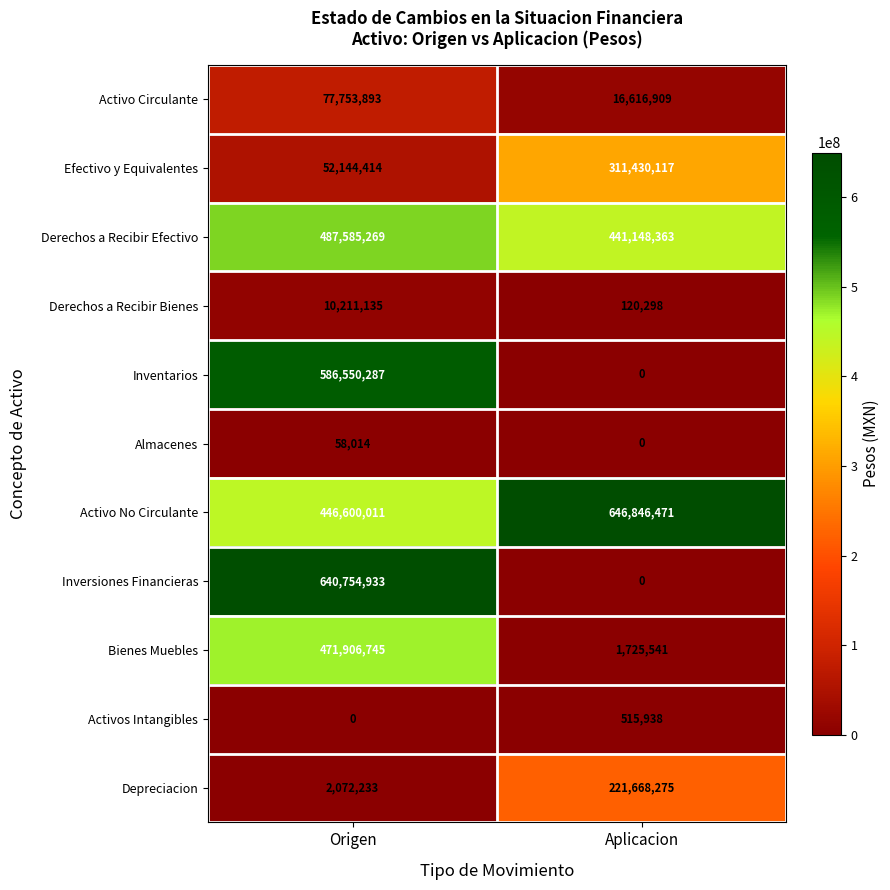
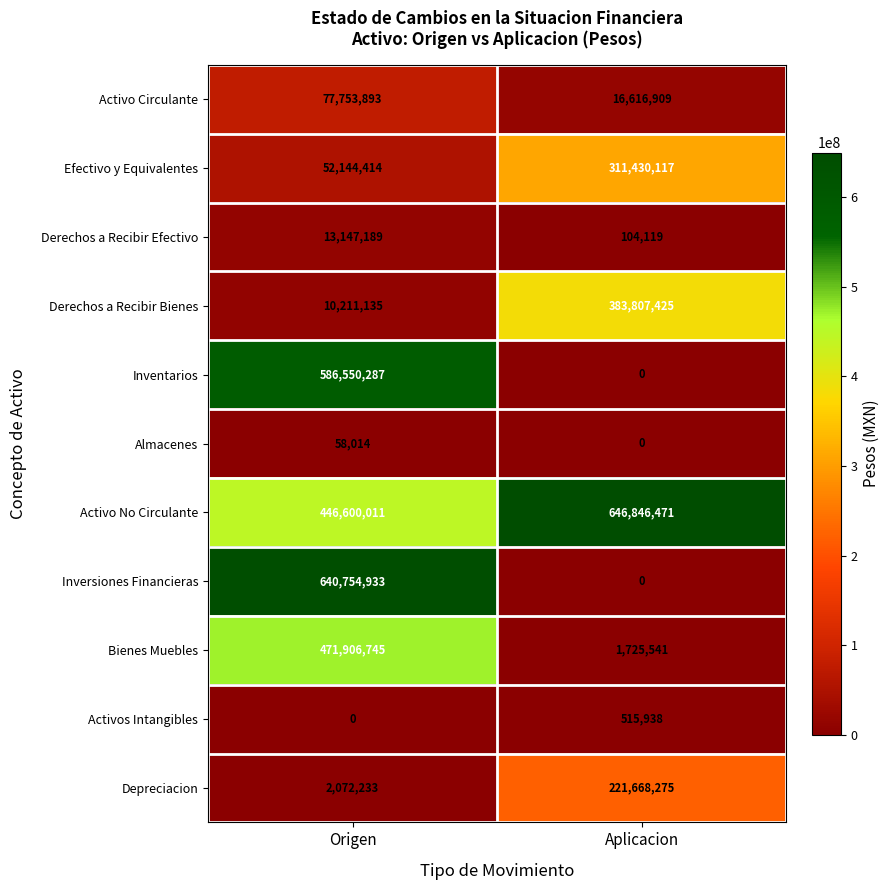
  {
    "Activo Circulante": {
      "Origen": "77,753,893",
      "Aplicacion": "16,616,909"
    },
    "Efectivo y Equivalentes": {
      "Origen": "52,144,414",
      "Aplicacion": "311,430,117"
    },
    "Derechos a Recibir Efectivo": {
-     "Origen": "487,585,269",
-     "Aplicacion": "441,148,363"
+     "Origen": "13,147,189",
+     "Aplicacion": "104,119"
    },
    "Derechos a Recibir Bienes": {
      "Origen": "10,211,135",
-     "Aplicacion": "120,298"
+     "Aplicacion": "383,807,425"
    },
    "Inventarios": {
      "Origen": "586,550,287",
      "Aplicacion": "0"
    },
    "Almacenes": {
      "Origen": "58,014",
      "Aplicacion": "0"
    },
    "Activo No Circulante": {
      "Origen": "446,600,011",
      "Aplicacion": "646,846,471"
    },
    "Inversiones Financieras": {
      "Origen": "640,754,933",
      "Aplicacion": "0"
    },
    "Bienes Muebles": {
      "Origen": "471,906,745",
      "Aplicacion": "1,725,541"
    },
    "Activos Intangibles": {
      "Origen": "0",
      "Aplicacion": "515,938"
    },
    "Depreciacion": {
      "Origen": "2,072,233",
      "Aplicacion": "221,668,275"
    }
  }
